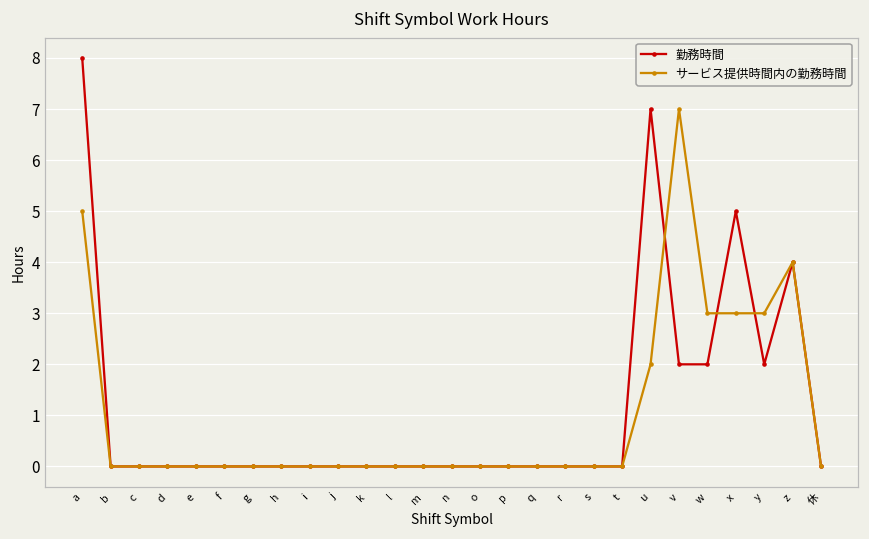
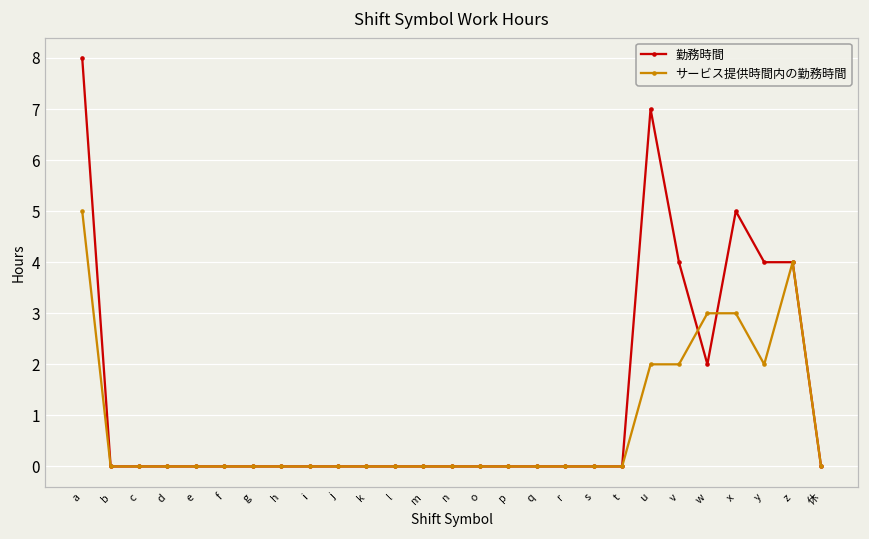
  {
    "勤務時間": {
      "a": 8,
      "u": 7,
-     "v": 2,
+     "v": 4,
      "w": 2,
      "x": 5,
-     "y": 2
+     "y": 4
    },
    "サービス提供時間内の勤務時間": {
      "a": 5,
      "u": 2,
-     "v": 7,
+     "v": 2,
      "w": 3,
      "x": 3,
-     "y": 3
+     "y": 2
    }
  }
